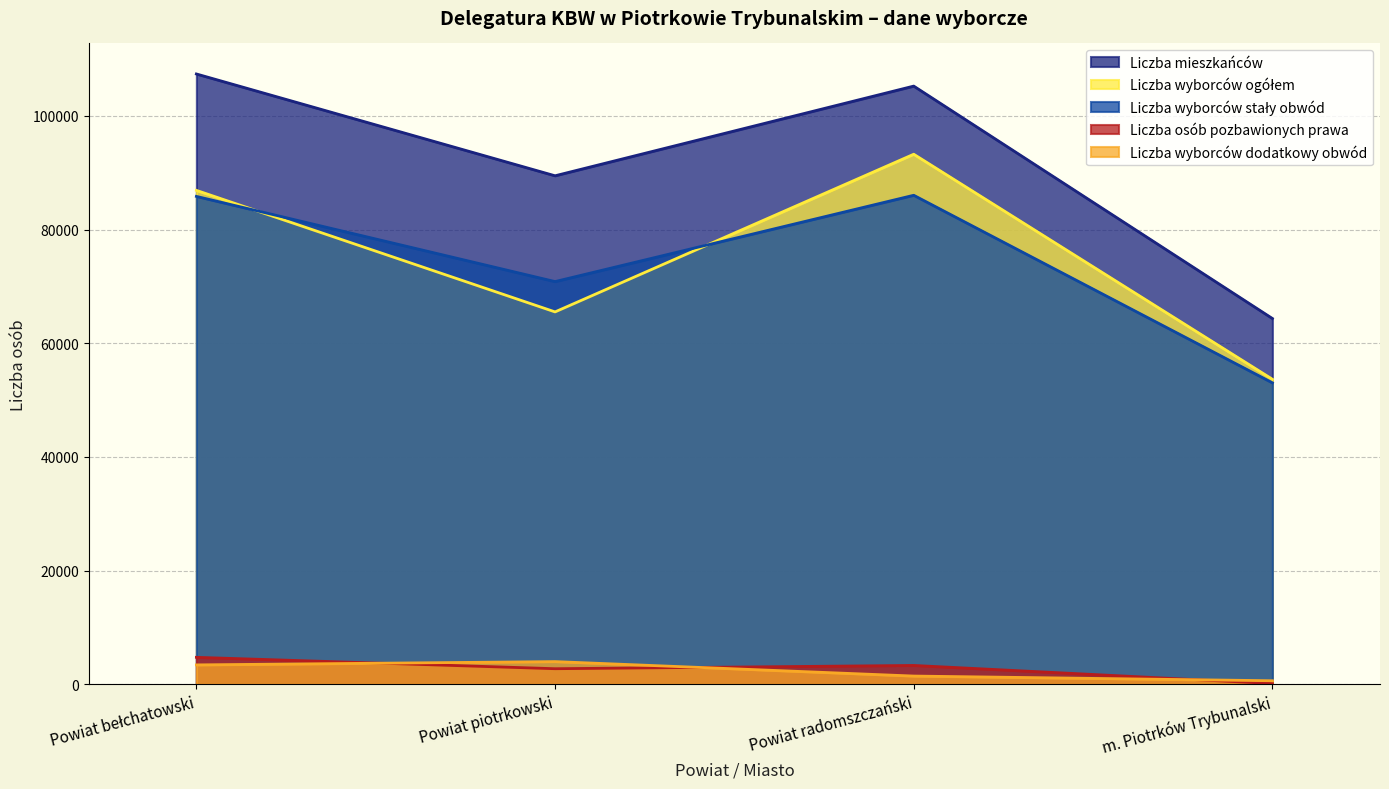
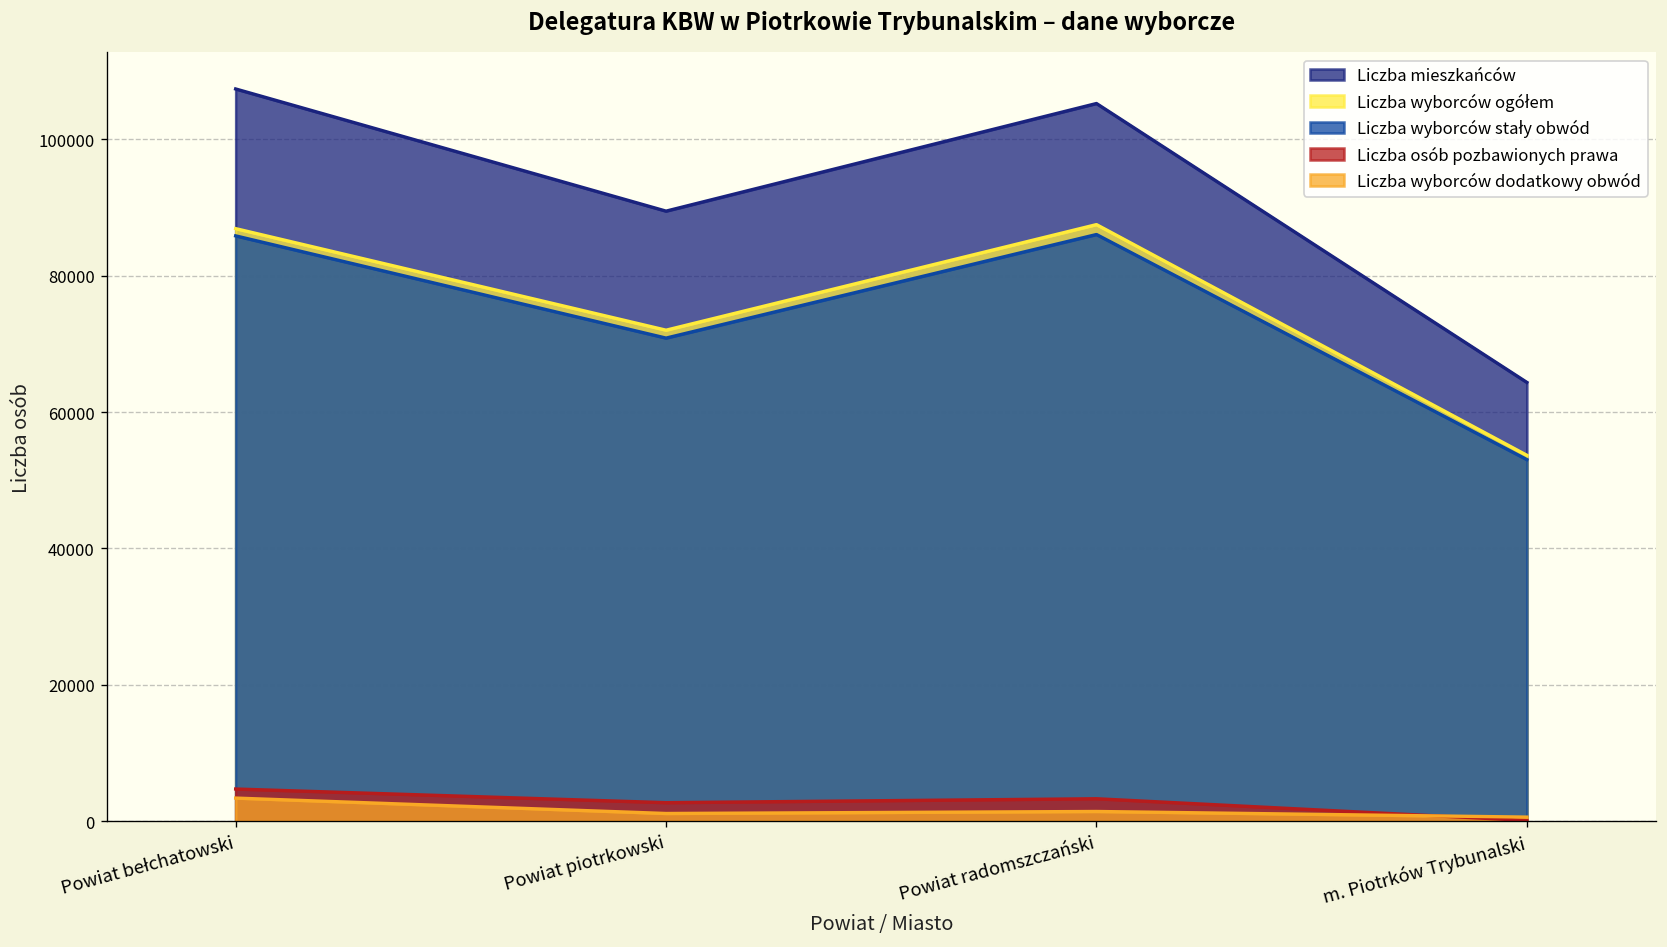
  {
    "Liczba wyborców ogółem": {
      "Powiat bełchatowski": 87000,
-     "Powiat piotrkowski": 66000,
-     "Powiat radomszczański": 93000,
+     "Powiat piotrkowski": 72000,
+     "Powiat radomszczański": 87000,
      "m. Piotrków Trybunalski": 54000
    },
    "Liczba osób pozbawionych prawa": {
      "Powiat bełchatowski": 5000,
      "Powiat piotrkowski": 3000,
      "Powiat radomszczański": 3000,
      "m. Piotrków Trybunalski": 0
    },
    "Liczba wyborców dodatkowy obwód": {
      "Powiat bełchatowski": 3000,
-     "Powiat piotrkowski": 4000,
+     "Powiat piotrkowski": 1000,
      "Powiat radomszczański": 1000,
      "m. Piotrków Trybunalski": 1000
    }
  }
